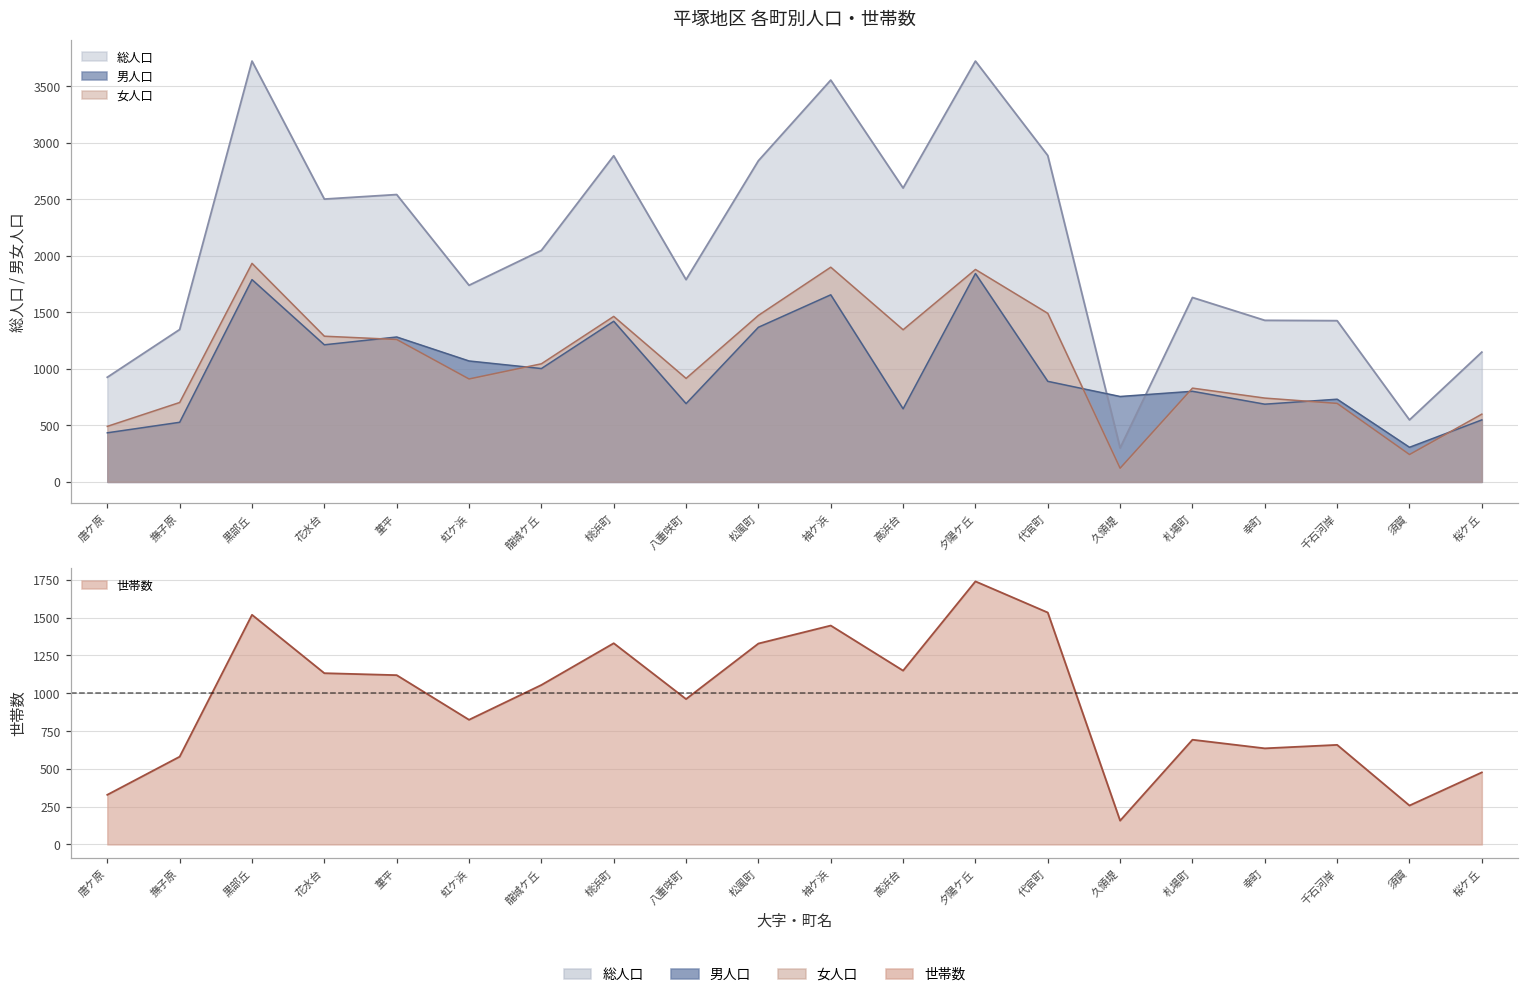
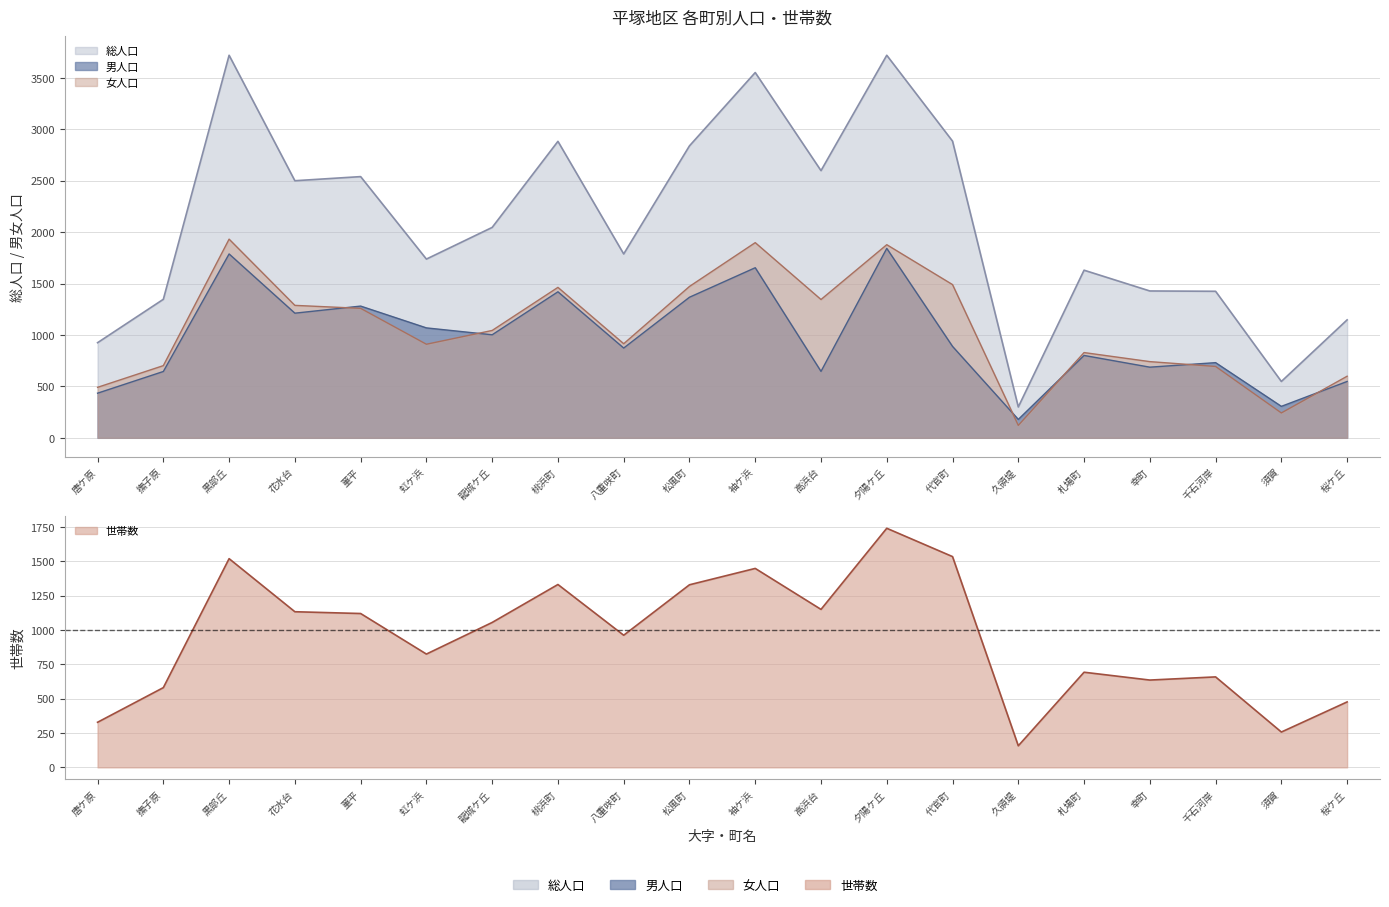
  {
    "平塚地区 各町別人口・世帯数": {
      "男人口": {
        "唐ケ原": 430,
-       "撫子原": 530,
+       "撫子原": 650,
        "黒部丘": 1790,
        "花水台": 1210,
        "虹ケ浜": 1070,
        "龍城ケ丘": 1000,
        "桃浜町": 1420,
-       "八重咲町": 690,
+       "八重咲町": 870,
        "松風町": 1370,
        "袖ケ浜": 1650,
        "高浜台": 650,
        "夕陽ケ丘": 1840,
        "代官町": 890,
-       "久領堤": 760,
+       "久領堤": 180,
        "札場町": 800,
        "幸町": 690,
        "千石河岸": 730,
        "須賀": 310,
        "桜ケ丘": 550
      }
    }
  }
